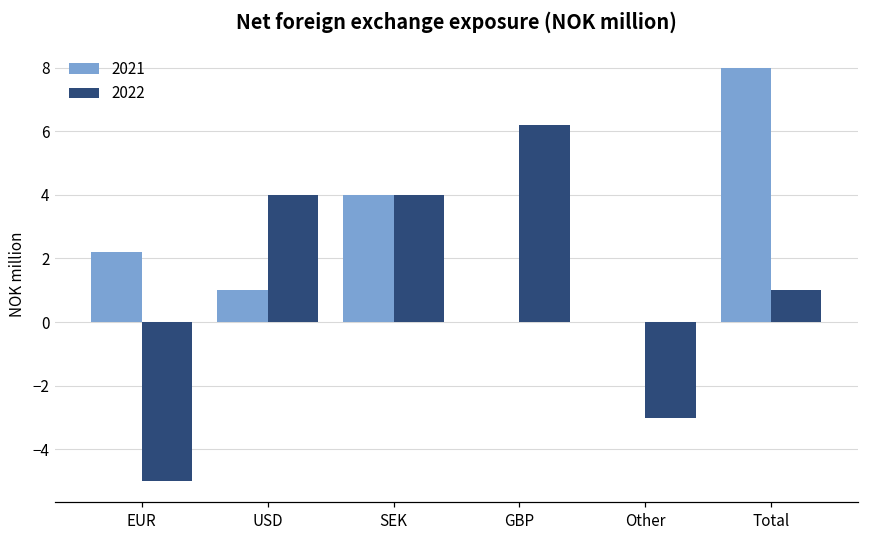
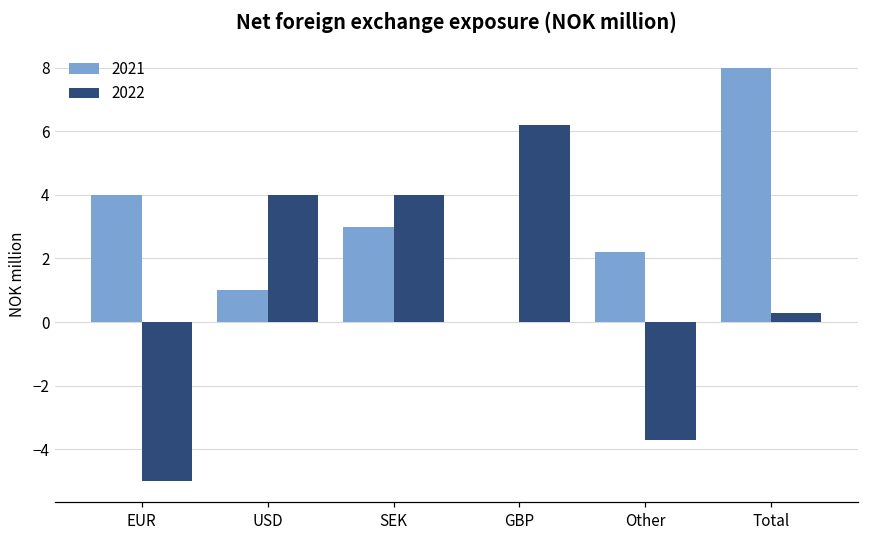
  {
    "2021": {
-     "EUR": 2.2,
+     "EUR": 4.0,
      "USD": 1.0,
-     "SEK": 4,
+     "SEK": 3,
      "GBP": 0.0,
-     "Other": 0.0,
+     "Other": 2.2,
      "Total": 8.0
    },
    "2022": {
      "EUR": -5.0,
      "USD": 4.0,
      "SEK": 4.0,
      "GBP": 6.2,
-     "Other": -3.0,
-     "Total": 1.0
+     "Other": -3.7,
+     "Total": 0.3
    }
  }
